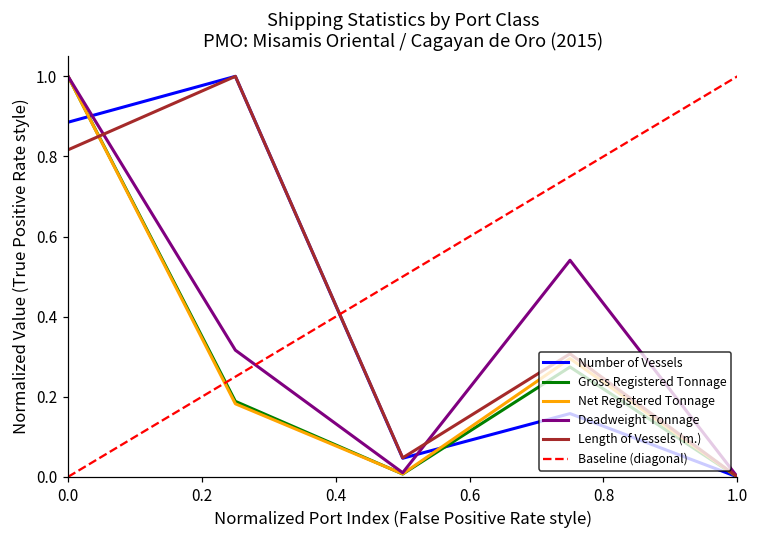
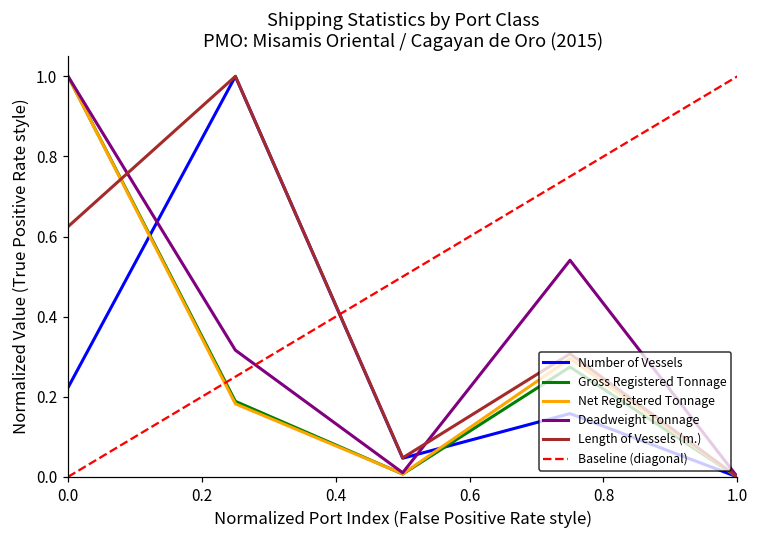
  {
    "Number of Vessels": {
-     "0.0": 0.89
+     "0.0": 0.22
    },
    "Length of Vessels (m.)": {
-     "0.0": 0.82
+     "0.0": 0.62
    },
    "Baseline (diagonal)": {
      "0.0": 0.00,
      "1.0": 1.00
    }
  }
